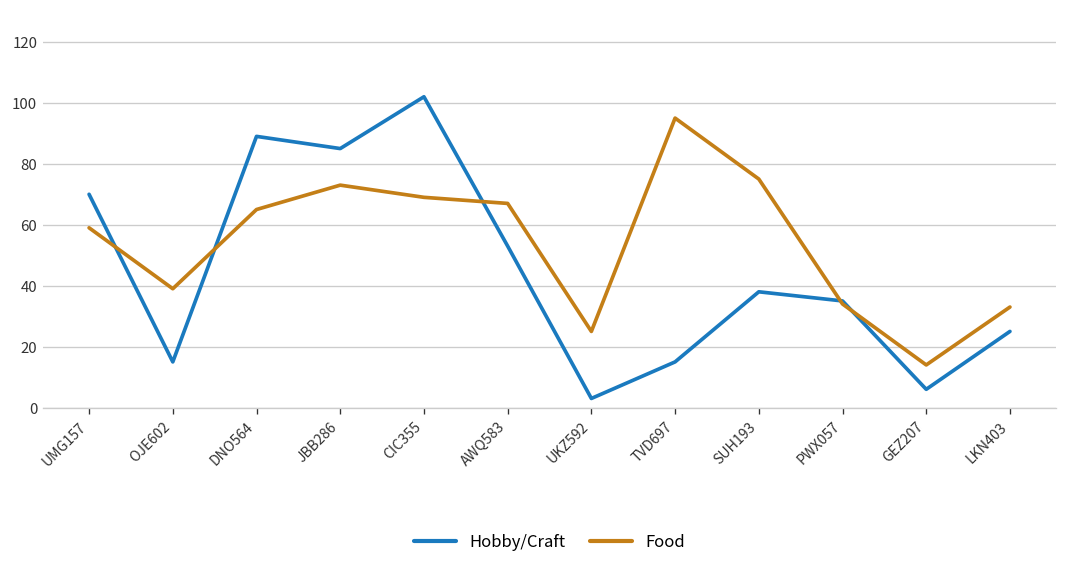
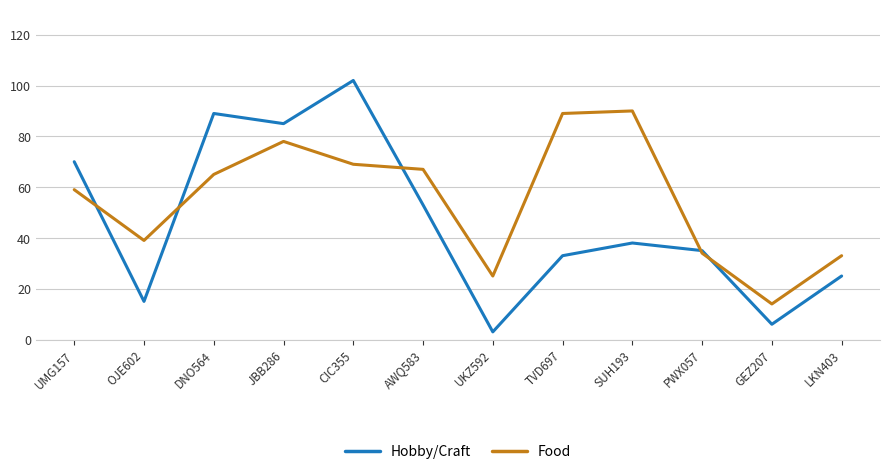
  {
    "Hobby/Craft": {
      "UMG157": 70,
      "OJE602": 15,
      "DNO564": 89,
      "JBB286": 85,
      "CIC355": 102,
      "AWQ583": 53,
      "UKZ592": 3,
-     "TVD697": 15,
+     "TVD697": 33,
      "SUH193": 38,
      "GEZ207": 6,
      "LKN403": 25
    },
    "Food": {
      "UMG157": 59,
      "OJE602": 39,
      "DNO564": 65,
-     "JBB286": 73,
+     "JBB286": 78,
      "CIC355": 69,
      "AWQ583": 67,
      "UKZ592": 25,
-     "TVD697": 95,
-     "SUH193": 75,
+     "TVD697": 89,
+     "SUH193": 90,
      "GEZ207": 14,
      "LKN403": 33
    }
  }
